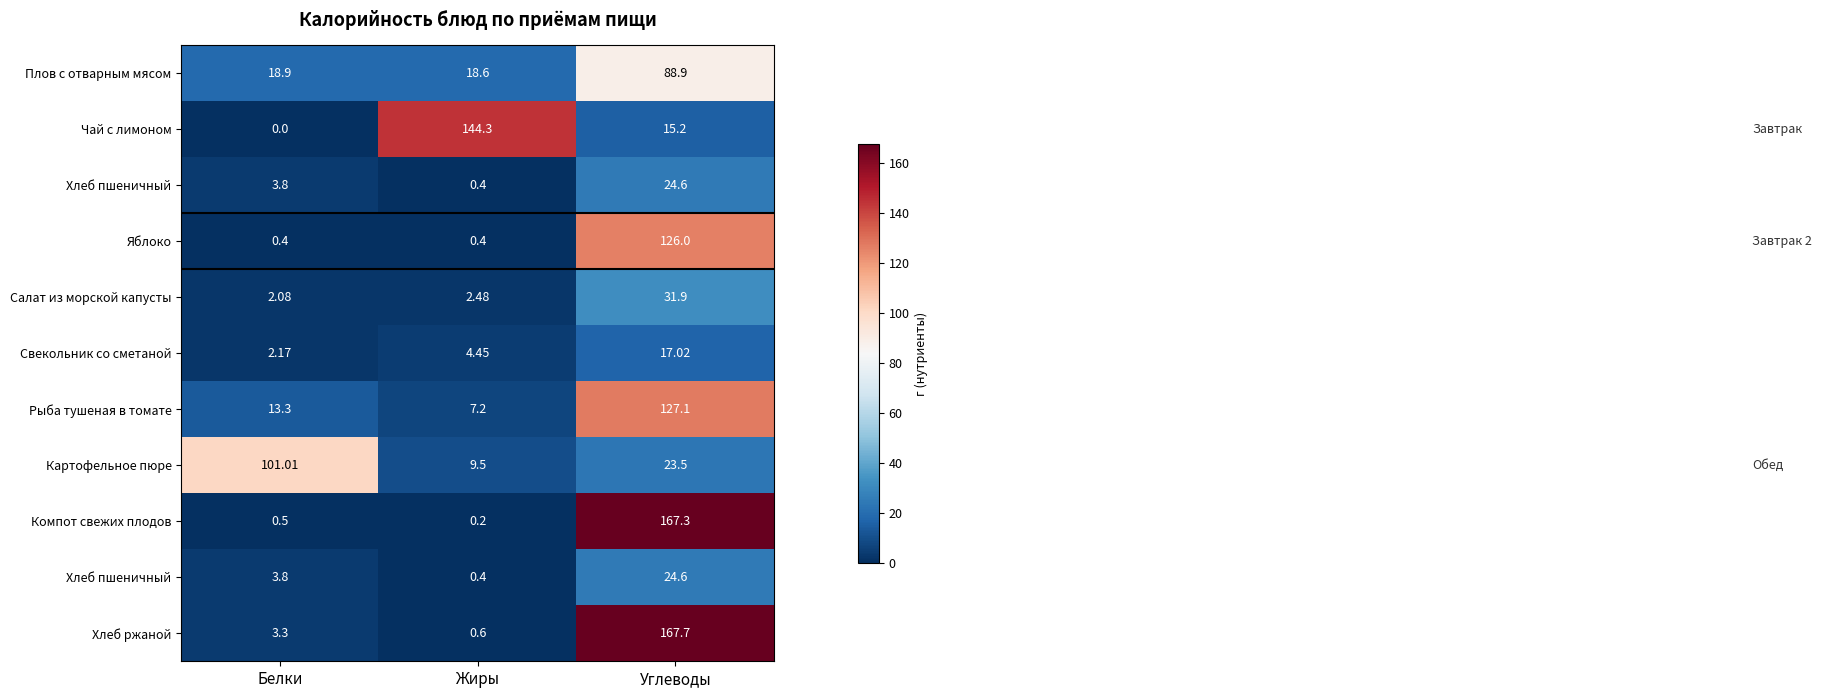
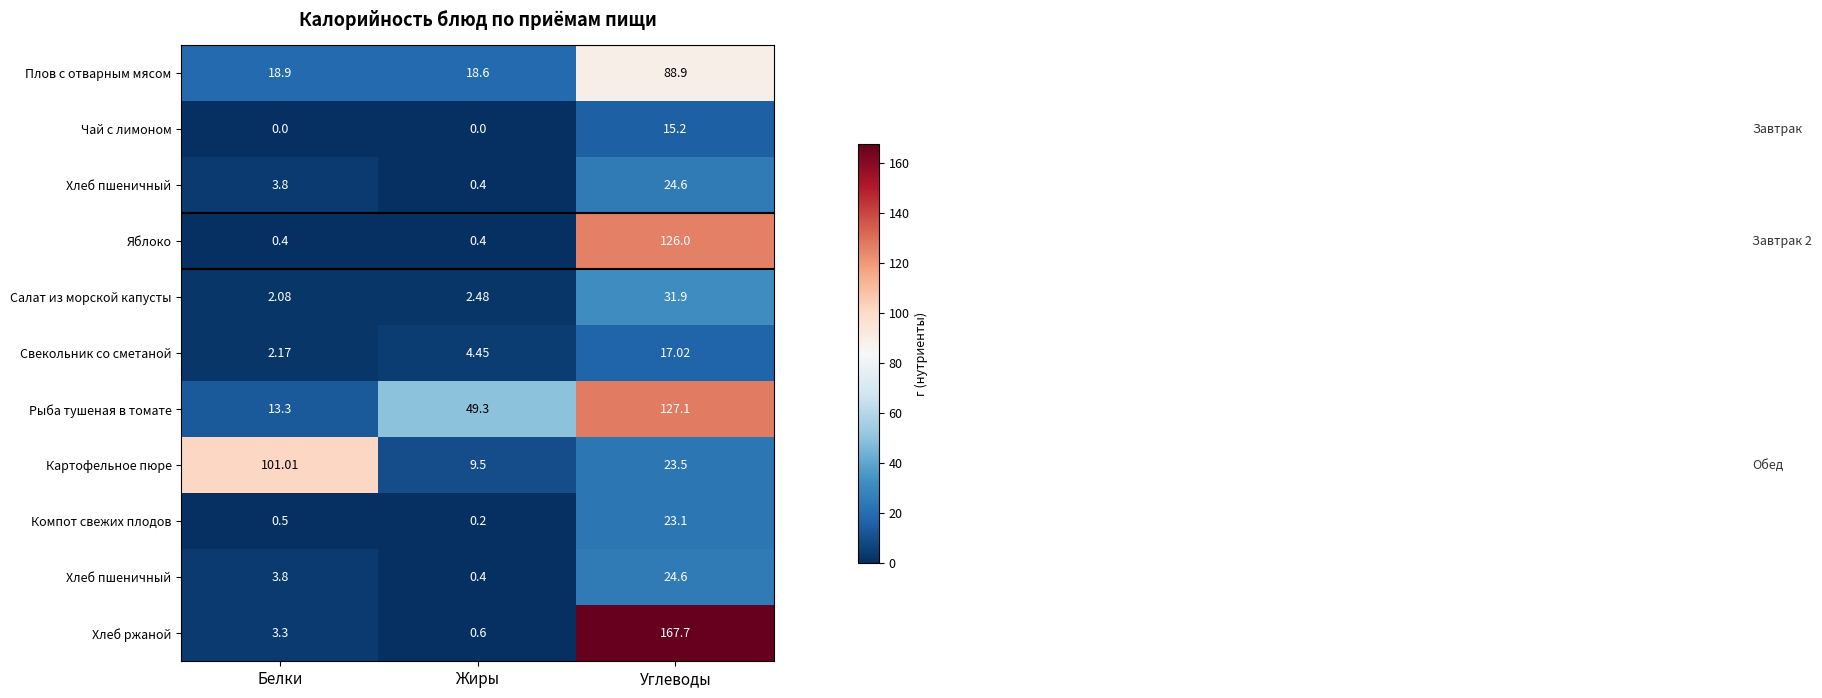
  {
    "Плов с отварным мясом": {
      "Белки": 18.9,
      "Жиры": 18.6,
      "Углеводы": 88.9
    },
    "Чай с лимоном": {
      "Белки": 0.0,
-     "Жиры": 144.3,
+     "Жиры": 0.0,
      "Углеводы": 15.2
    },
    "Яблоко": {
      "Белки": 0.4,
      "Жиры": 0.4,
      "Углеводы": 126.0
    },
    "Салат из морской капусты": {
      "Белки": 2.08,
      "Жиры": 2.48,
      "Углеводы": 31.9
    },
    "Свекольник со сметаной": {
      "Белки": 2.17,
      "Жиры": 4.45,
      "Углеводы": 17.02
    },
    "Рыба тушеная в томате": {
      "Белки": 13.3,
-     "Жиры": 7.2,
+     "Жиры": 49.3,
      "Углеводы": 127.1
    },
    "Картофельное пюре": {
      "Белки": 101.01,
      "Жиры": 9.5,
      "Углеводы": 23.5
    },
    "Компот свежих плодов": {
      "Белки": 0.5,
      "Жиры": 0.2,
-     "Углеводы": 167.3
+     "Углеводы": 23.1
    },
    "Хлеб ржаной": {
      "Белки": 3.3,
      "Жиры": 0.6,
      "Углеводы": 167.7
    }
  }
